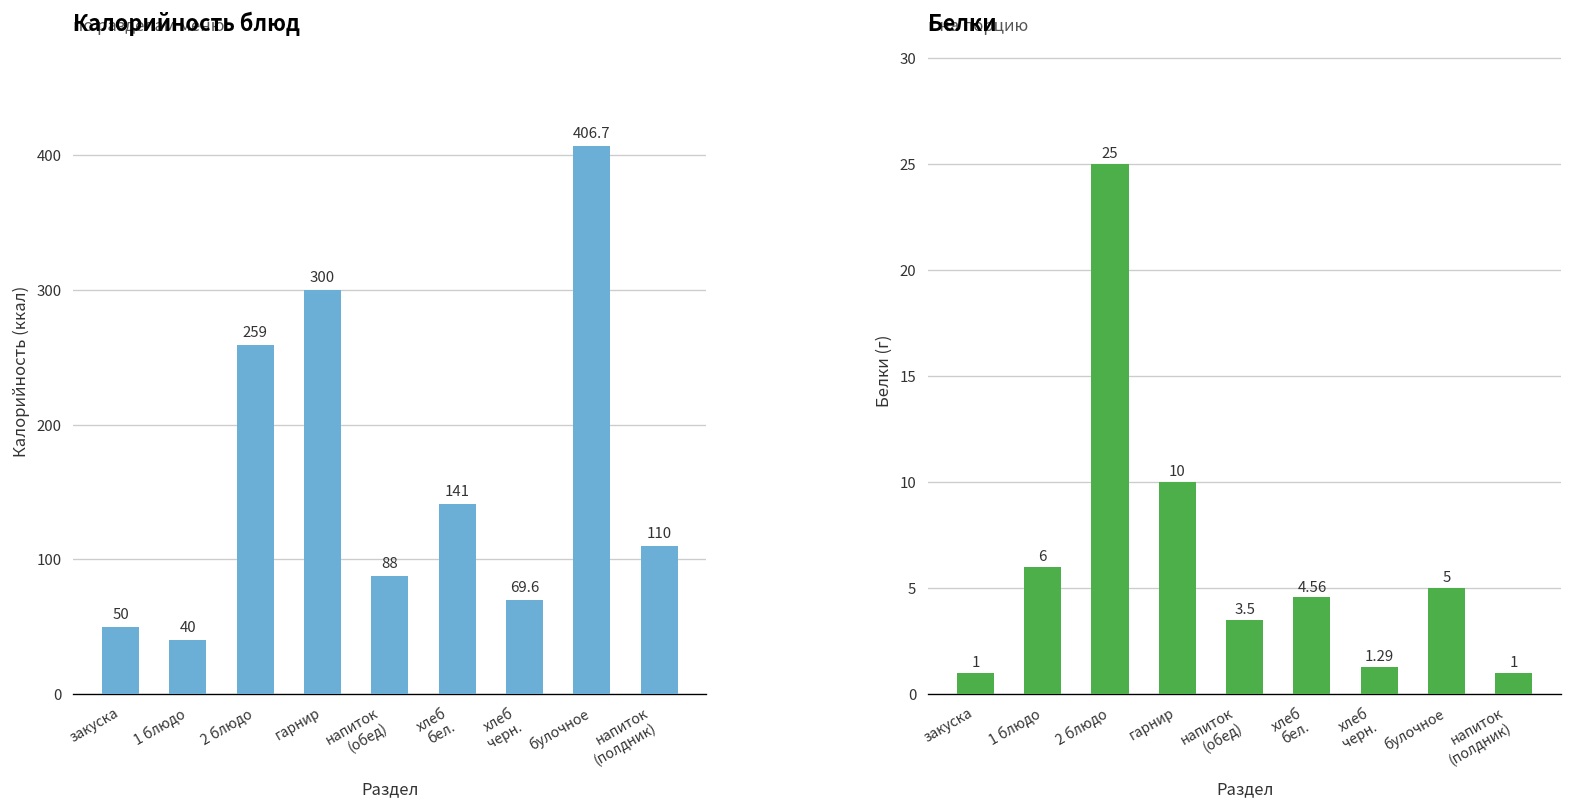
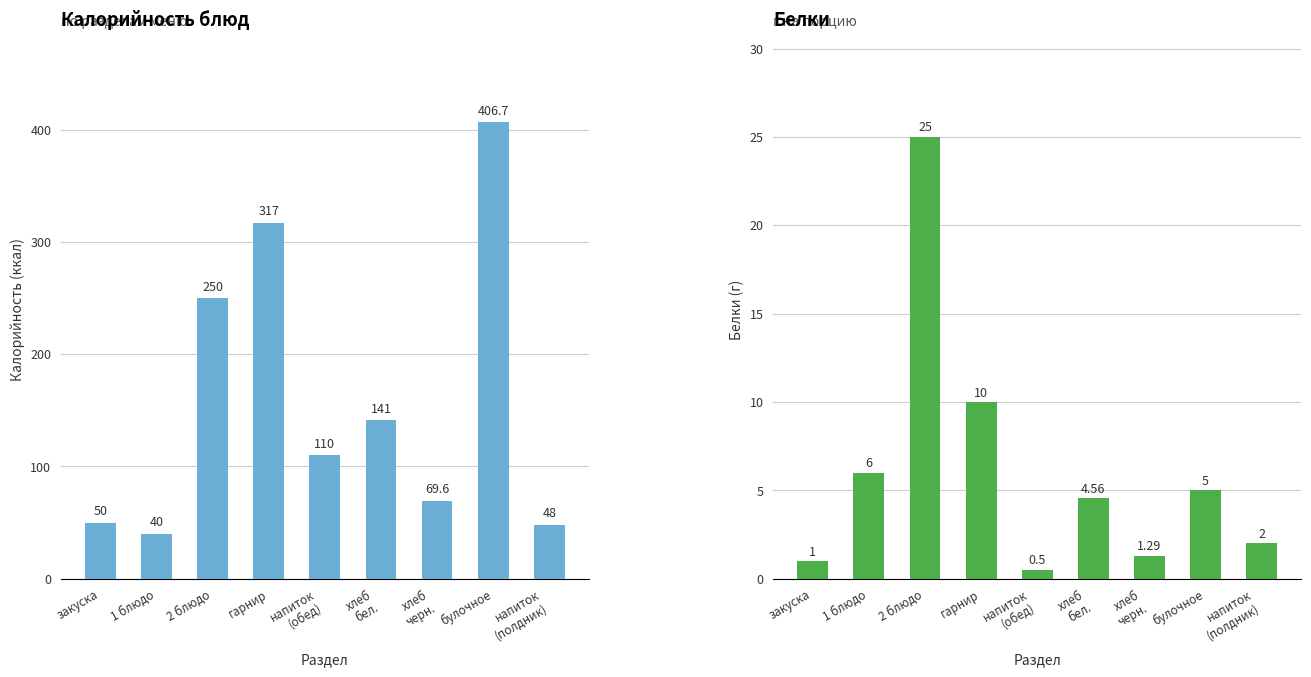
  {
    "Калорийность блюд": {
      "закуска": 50,
      "1 блюдо": 40,
-     "2 блюдо": 259,
-     "гарнир": 300,
-     "напиток (обед)": 88,
+     "2 блюдо": 250,
+     "гарнир": 317,
+     "напиток (обед)": 110,
      "хлеб бел.": 141,
      "хлеб черн.": 69.6,
      "булочное": 406.7,
-     "напиток (полдник)": 110
+     "напиток (полдник)": 48
    },
    "Белки": {
      "закуска": 1,
      "1 блюдо": 6,
      "2 блюдо": 25,
      "гарнир": 10,
-     "напиток (обед)": 3.5,
+     "напиток (обед)": 0.5,
      "хлеб бел.": 4.56,
      "хлеб черн.": 1.29,
      "булочное": 5,
-     "напиток (полдник)": 1
+     "напиток (полдник)": 2
    }
  }
